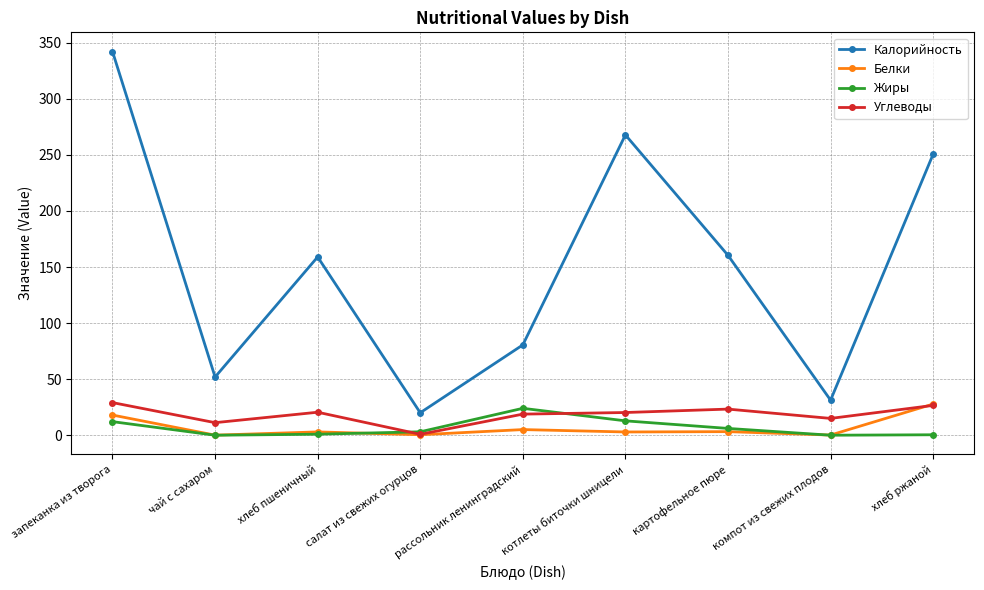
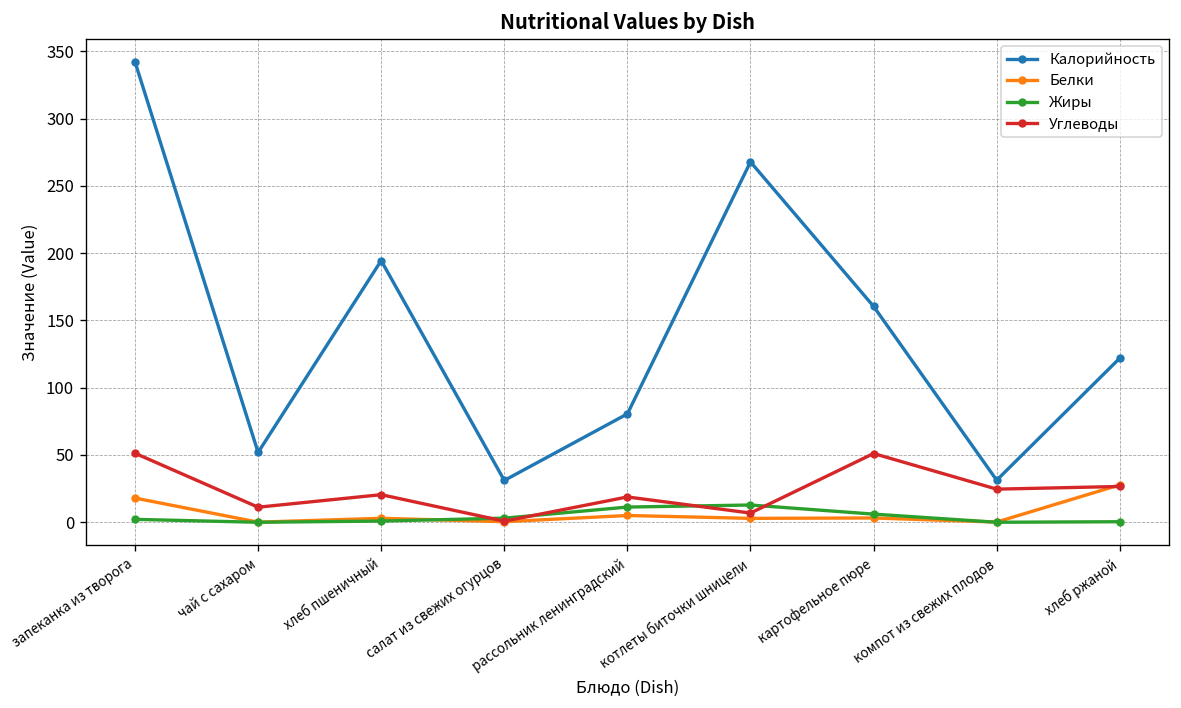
  {
    "Калорийность": {
      "запеканка из творога": 342,
      "чай с сахаром": 52,
-     "хлеб пшеничный": 159,
-     "салат из свежих огурцов": 20,
+     "хлеб пшеничный": 195,
+     "салат из свежих огурцов": 31,
      "рассольник ленинградский": 81,
      "котлеты биточки шницели": 268,
      "картофельное пюре": 160,
      "компот из свежих плодов": 31,
-     "хлеб ржаной": 251
+     "хлеб ржаной": 122
    },
    "Белки": {
      "запеканка из творога": 18,
      "рассольник ленинградский": 5,
      "котлеты биточки шницели": 3,
      "картофельное пюре": 3
    },
    "Жиры": {
-     "запеканка из творога": 12,
-     "рассольник ленинградский": 24,
+     "запеканка из творога": 2,
+     "рассольник ленинградский": 11,
      "котлеты биточки шницели": 13,
      "картофельное пюре": 6,
      "хлеб ржаной": 0
    },
    "Углеводы": {
-     "запеканка из творога": 29,
+     "запеканка из творога": 51,
      "чай с сахаром": 11,
      "хлеб пшеничный": 21,
      "рассольник ленинградский": 19,
-     "котлеты биточки шницели": 20,
-     "картофельное пюре": 23,
-     "компот из свежих плодов": 15
+     "котлеты биточки шницели": 7,
+     "картофельное пюре": 51,
+     "компот из свежих плодов": 25
    }
  }
